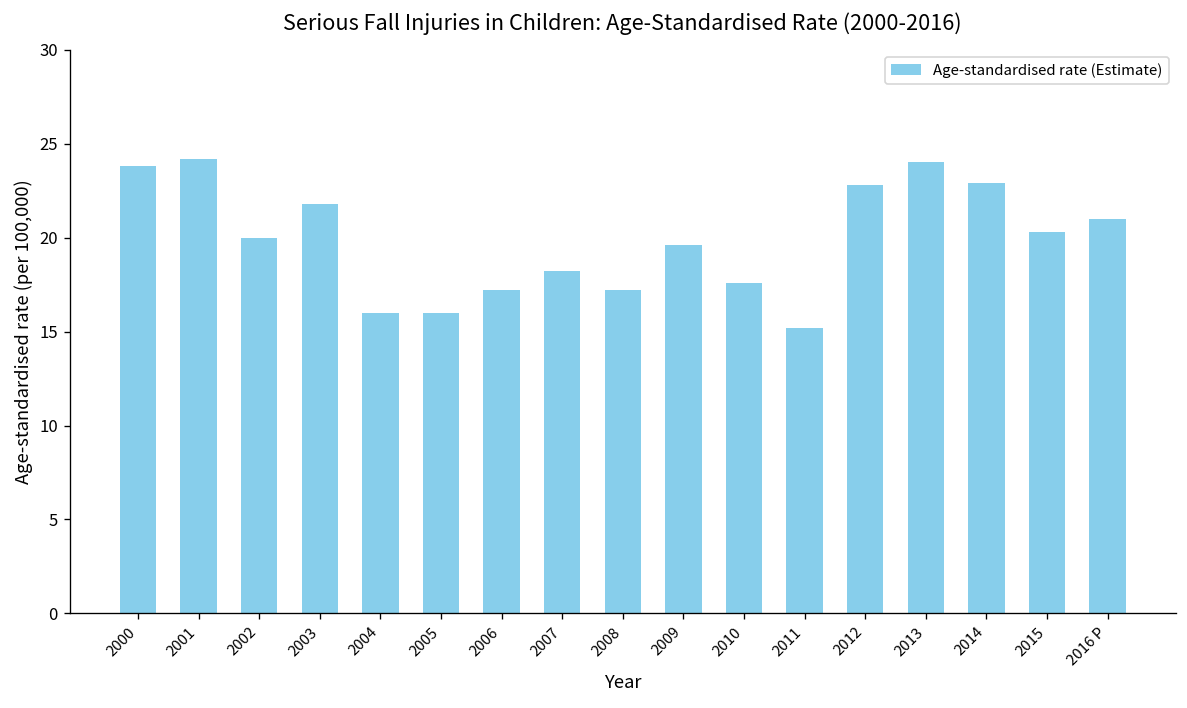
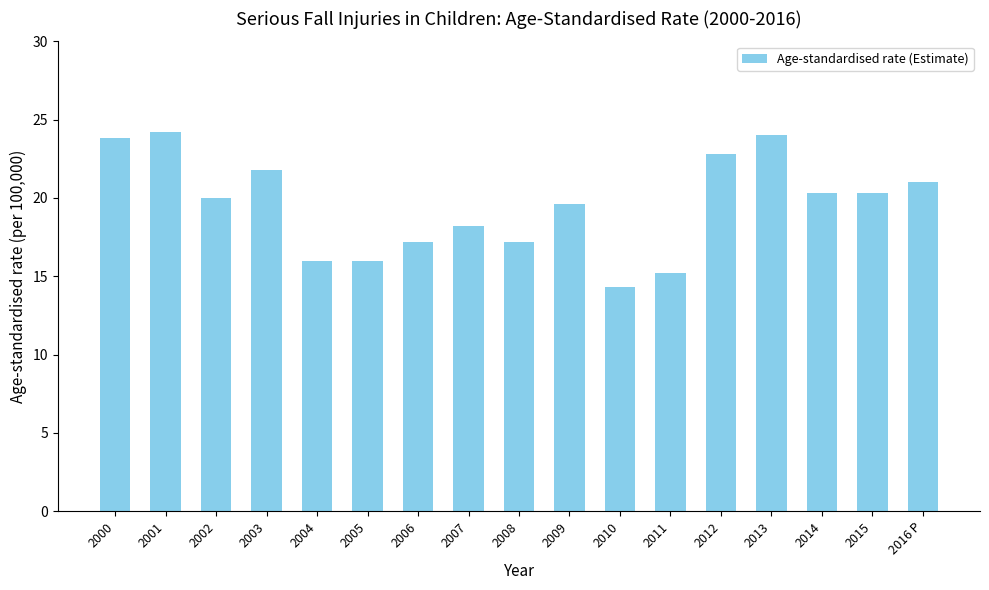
  {
    "2000": 23.8,
    "2001": 24.2,
    "2002": 20.0,
    "2003": 21.8,
    "2004": 16.0,
    "2005": 16.0,
    "2006": 17.2,
    "2007": 18.2,
    "2008": 17.2,
    "2009": 19.6,
-   "2010": 17.6,
+   "2010": 14.3,
    "2011": 15.2,
    "2012": 22.8,
    "2013": 24.0,
-   "2014": 22.9,
+   "2014": 20.3,
    "2015": 20.3,
    "2016 P": 21.0
  }
